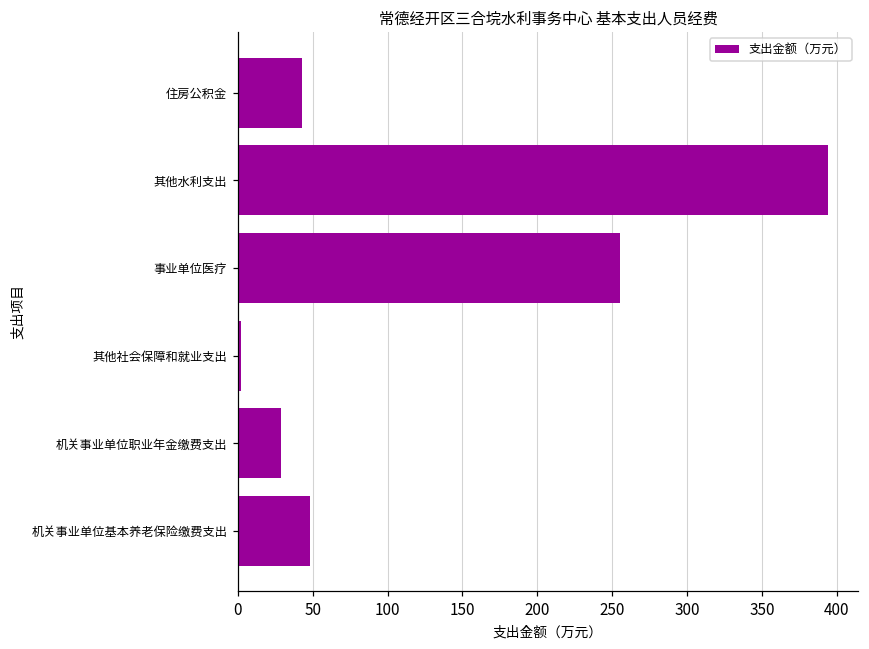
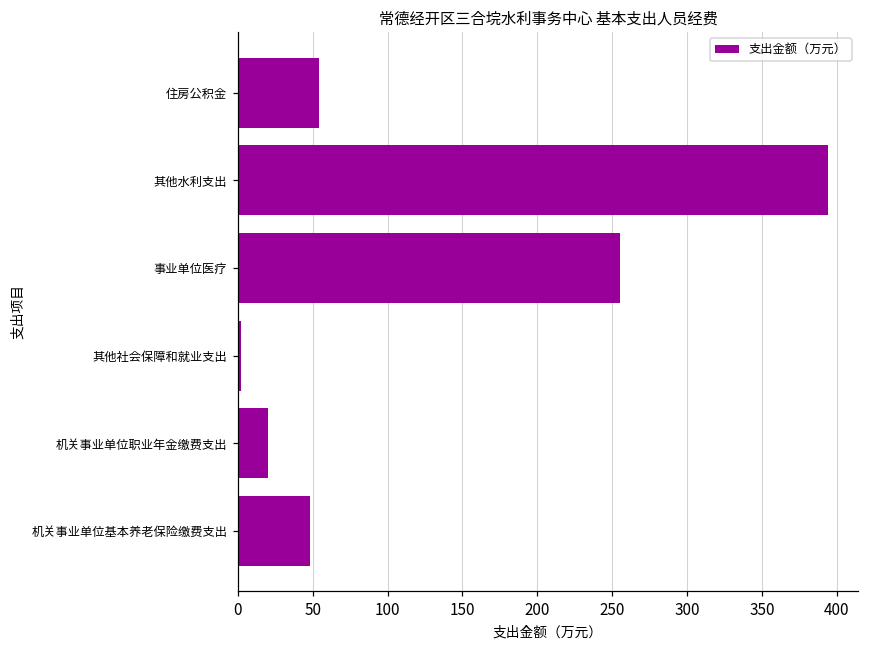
  {
-   "住房公积金": 43,
+   "住房公积金": 54,
    "其他水利支出": 394,
    "事业单位医疗": 255,
    "其他社会保障和就业支出": 2,
-   "机关事业单位职业年金缴费支出": 29,
+   "机关事业单位职业年金缴费支出": 20,
    "机关事业单位基本养老保险缴费支出": 48
  }
